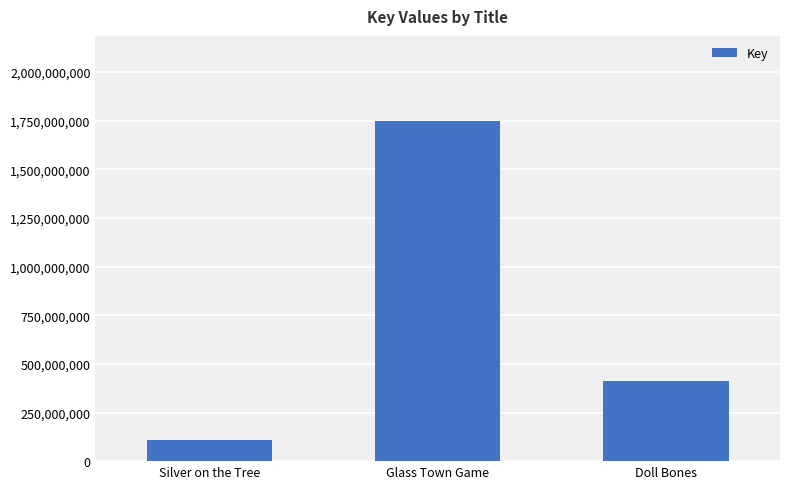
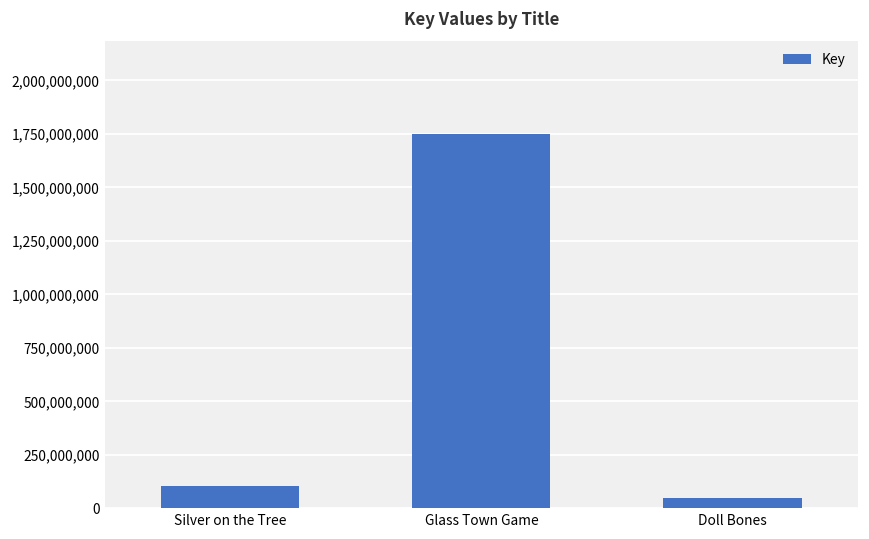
  {
    "Silver on the Tree": "110,000,000",
    "Glass Town Game": "1,750,000,000",
-   "Doll Bones": "410,000,000"
+   "Doll Bones": "50,000,000"
  }
